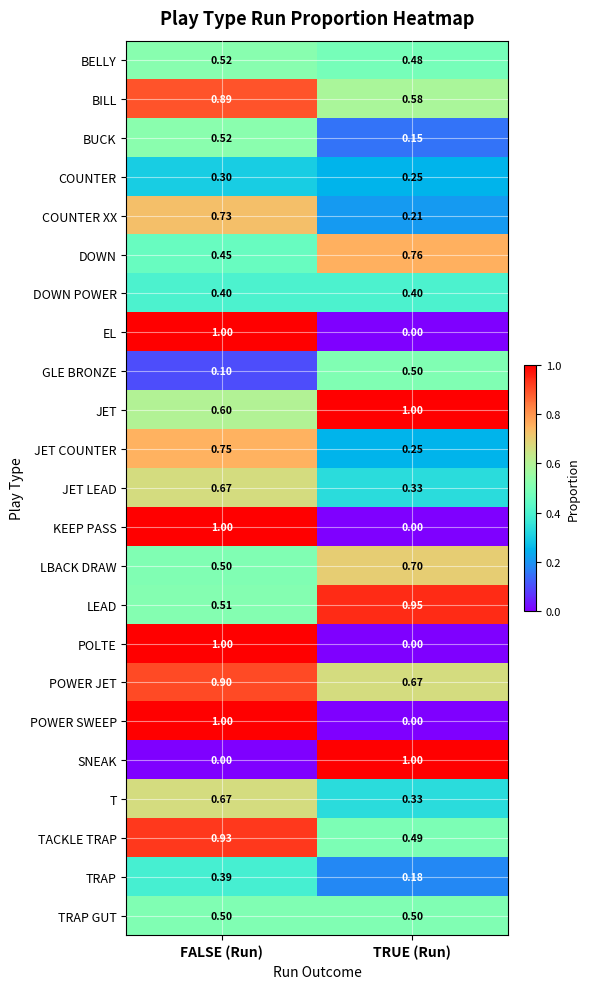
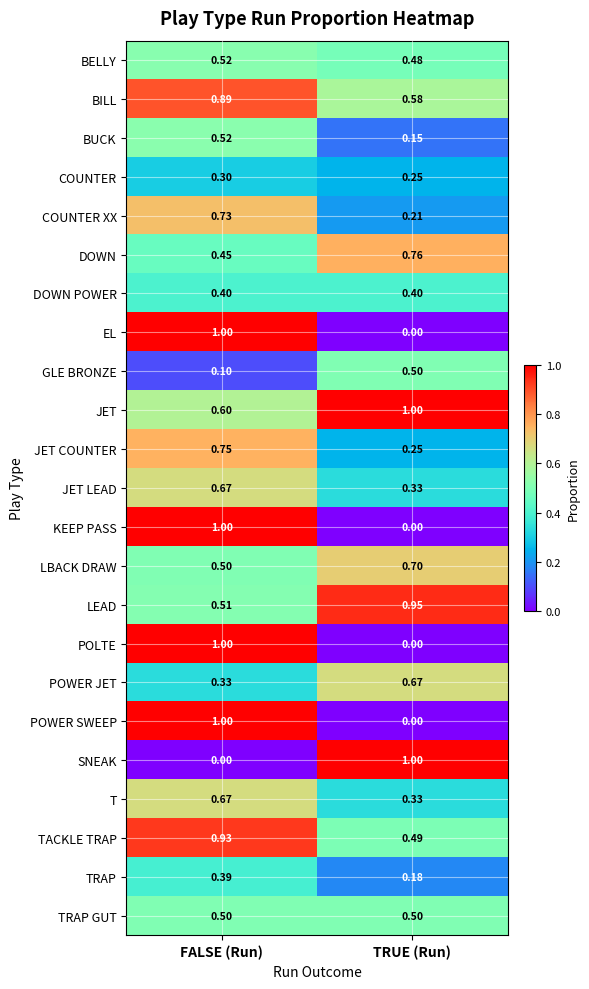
  {
    "BELLY": {
      "FALSE (Run)": 0.52,
      "TRUE (Run)": 0.48
    },
    "BILL": {
      "FALSE (Run)": 0.89,
      "TRUE (Run)": 0.58
    },
    "BUCK": {
      "FALSE (Run)": 0.52,
      "TRUE (Run)": 0.15
    },
    "COUNTER": {
      "FALSE (Run)": 0.30,
      "TRUE (Run)": 0.25
    },
    "COUNTER XX": {
      "FALSE (Run)": 0.73,
      "TRUE (Run)": 0.21
    },
    "DOWN": {
      "FALSE (Run)": 0.45,
      "TRUE (Run)": 0.76
    },
    "DOWN POWER": {
      "FALSE (Run)": 0.40,
      "TRUE (Run)": 0.40
    },
    "EL": {
      "FALSE (Run)": 1.00,
      "TRUE (Run)": 0.00
    },
    "GLE BRONZE": {
      "FALSE (Run)": 0.10,
      "TRUE (Run)": 0.50
    },
    "JET": {
      "FALSE (Run)": 0.60,
      "TRUE (Run)": 1.00
    },
    "JET COUNTER": {
      "FALSE (Run)": 0.75,
      "TRUE (Run)": 0.25
    },
    "JET LEAD": {
      "FALSE (Run)": 0.67,
      "TRUE (Run)": 0.33
    },
    "KEEP PASS": {
      "FALSE (Run)": 1.00,
      "TRUE (Run)": 0.00
    },
    "LBACK DRAW": {
      "FALSE (Run)": 0.50,
      "TRUE (Run)": 0.70
    },
    "LEAD": {
      "FALSE (Run)": 0.51,
      "TRUE (Run)": 0.95
    },
    "POLTE": {
      "FALSE (Run)": 1.00,
      "TRUE (Run)": 0.00
    },
    "POWER JET": {
-     "FALSE (Run)": 0.90,
+     "FALSE (Run)": 0.33,
      "TRUE (Run)": 0.67
    },
    "POWER SWEEP": {
      "FALSE (Run)": 1.00,
      "TRUE (Run)": 0.00
    },
    "SNEAK": {
      "FALSE (Run)": 0.00,
      "TRUE (Run)": 1.00
    },
    "T": {
      "FALSE (Run)": 0.67,
      "TRUE (Run)": 0.33
    },
    "TACKLE TRAP": {
      "FALSE (Run)": 0.93,
      "TRUE (Run)": 0.49
    },
    "TRAP": {
      "FALSE (Run)": 0.39,
      "TRUE (Run)": 0.18
    },
    "TRAP GUT": {
      "FALSE (Run)": 0.50,
      "TRUE (Run)": 0.50
    }
  }
